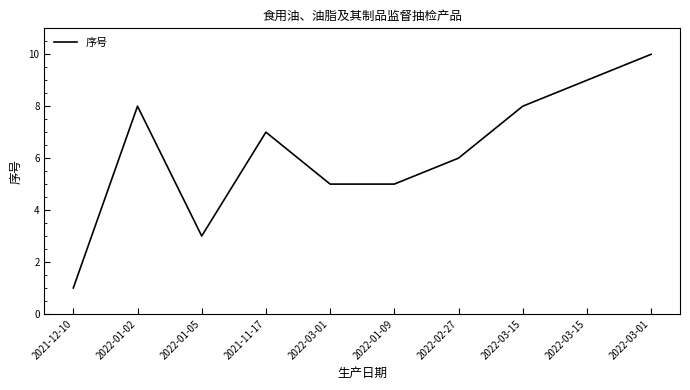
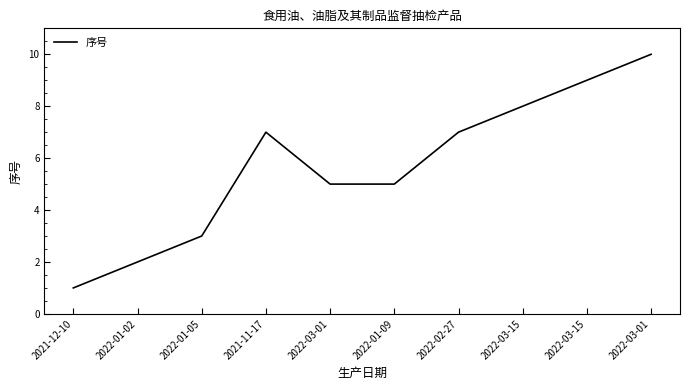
  {
    "2021-12-10": 1,
-   "2022-01-02": 8,
+   "2022-01-02": 2,
    "2022-01-05": 3,
    "2021-11-17": 7,
    "2022-01-09": 5,
-   "2022-02-27": 6
+   "2022-02-27": 7
  }
